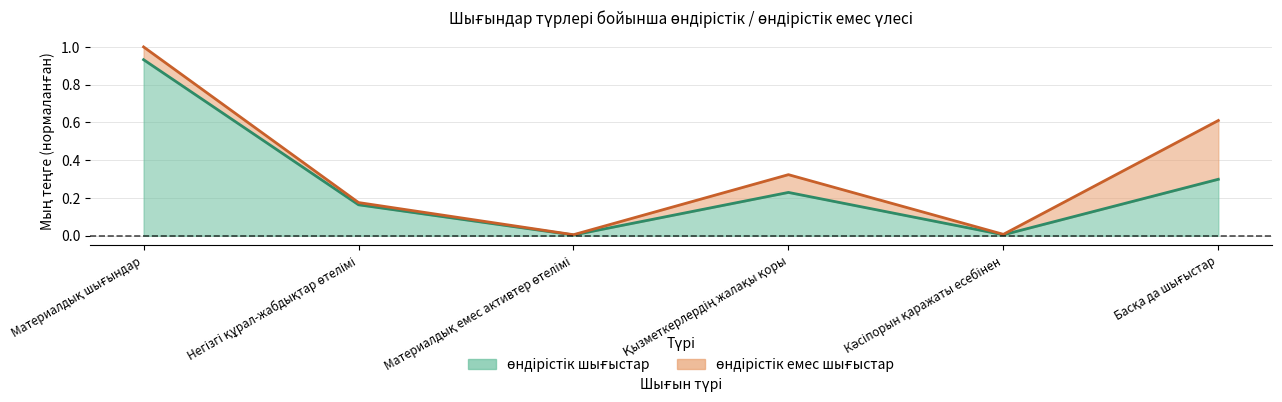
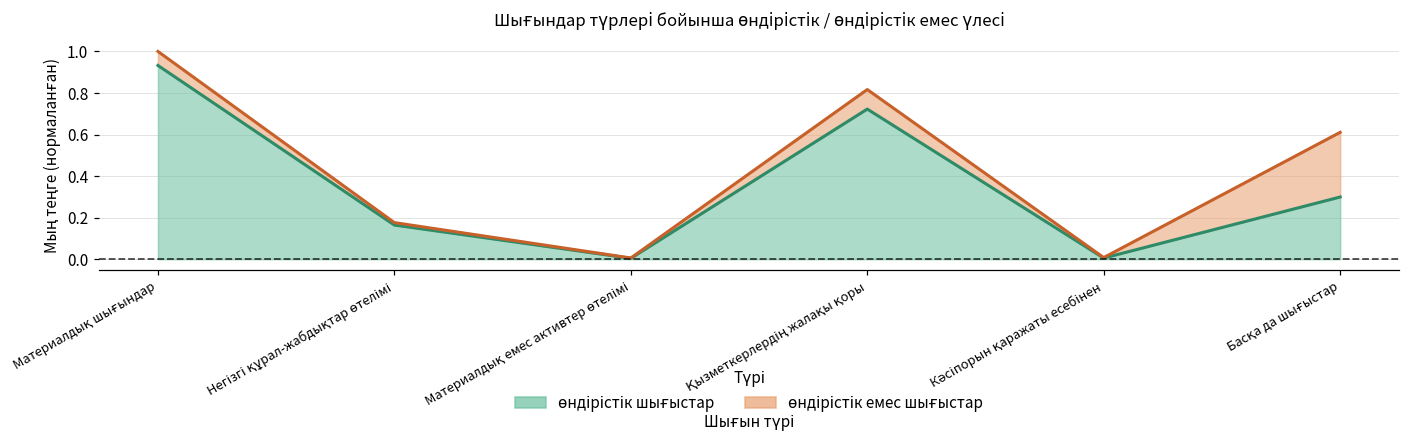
  {
    "өндірістік шығыстар": {
      "Материалдық шығындар": 0.93,
-     "Қызметкерлердің жалақы қоры": 0.23,
+     "Қызметкерлердің жалақы қоры": 0.72,
      "Басқа да шығыстар": 0.30
    },
    "өндірістік емес шығыстар": {
      "Материалдық шығындар": 0.07,
      "Қызметкерлердің жалақы қоры": 0.09,
      "Басқа да шығыстар": 0.31
    }
  }
